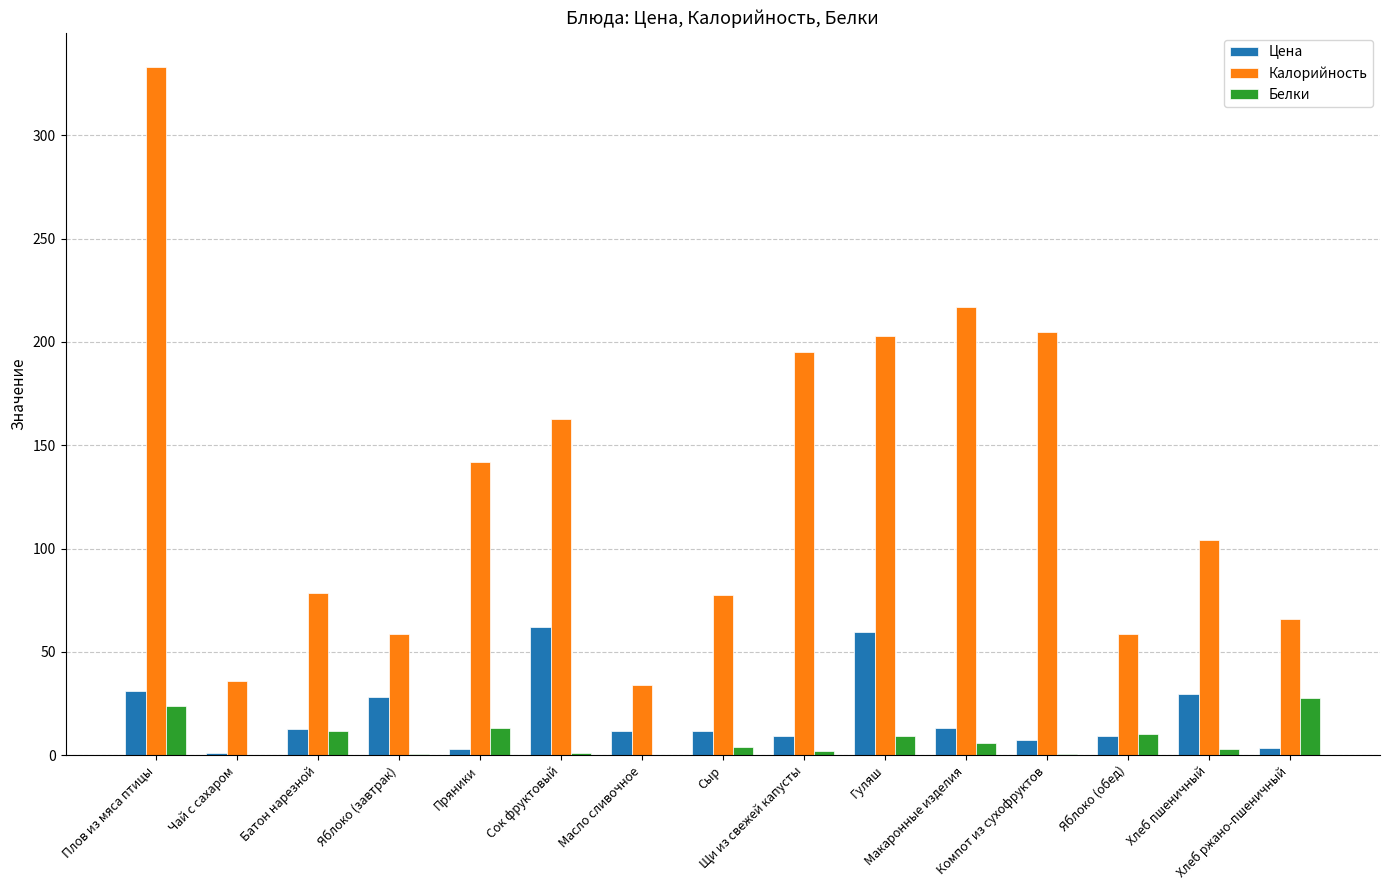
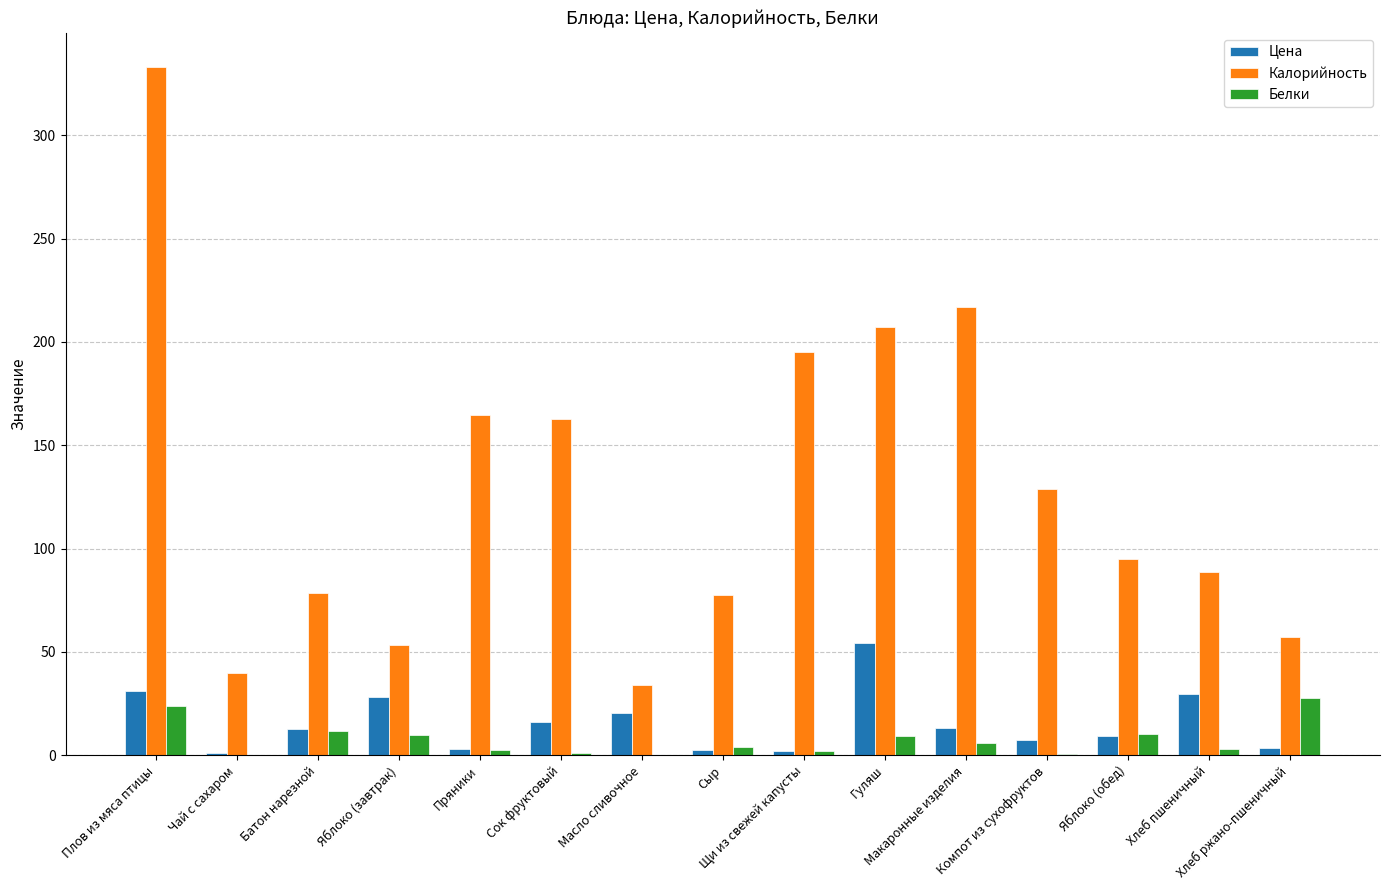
  {
    "Цена": {
      "Плов из мяса птицы": 31,
      "Батон нарезной": 13,
      "Яблоко (завтрак)": 28,
      "Пряники": 3,
-     "Сок фруктовый": 62,
-     "Масло сливочное": 12,
-     "Сыр": 12,
-     "Щи из свежей капусты": 9,
-     "Гуляш": 59,
+     "Сок фруктовый": 16,
+     "Масло сливочное": 20,
+     "Сыр": 2,
+     "Щи из свежей капусты": 2,
+     "Гуляш": 54,
      "Макаронные изделия": 13,
      "Компот из сухофруктов": 7,
      "Яблоко (обед)": 9,
      "Хлеб пшеничный": 29,
      "Хлеб ржано-пшеничный": 3
    },
    "Калорийность": {
      "Плов из мяса птицы": 333,
-     "Чай с сахаром": 36,
+     "Чай с сахаром": 40,
      "Батон нарезной": 79,
-     "Яблоко (завтрак)": 59,
-     "Пряники": 142,
+     "Яблоко (завтрак)": 54,
+     "Пряники": 165,
      "Сок фруктовый": 163,
      "Масло сливочное": 34,
      "Сыр": 78,
      "Щи из свежей капусты": 195,
-     "Гуляш": 203,
+     "Гуляш": 207,
      "Макаронные изделия": 217,
-     "Компот из сухофруктов": 205,
-     "Яблоко (обед)": 59,
-     "Хлеб пшеничный": 104,
-     "Хлеб ржано-пшеничный": 66
+     "Компот из сухофруктов": 129,
+     "Яблоко (обед)": 95,
+     "Хлеб пшеничный": 89,
+     "Хлеб ржано-пшеничный": 57
    },
    "Белки": {
      "Плов из мяса птицы": 24,
      "Чай с сахаром": 0,
      "Батон нарезной": 12,
-     "Яблоко (завтрак)": 1,
-     "Пряники": 13,
+     "Яблоко (завтрак)": 10,
+     "Пряники": 3,
      "Сыр": 4,
      "Щи из свежей капусты": 2,
      "Гуляш": 9,
      "Макаронные изделия": 6,
      "Яблоко (обед)": 10,
      "Хлеб пшеничный": 3,
      "Хлеб ржано-пшеничный": 28
    }
  }
